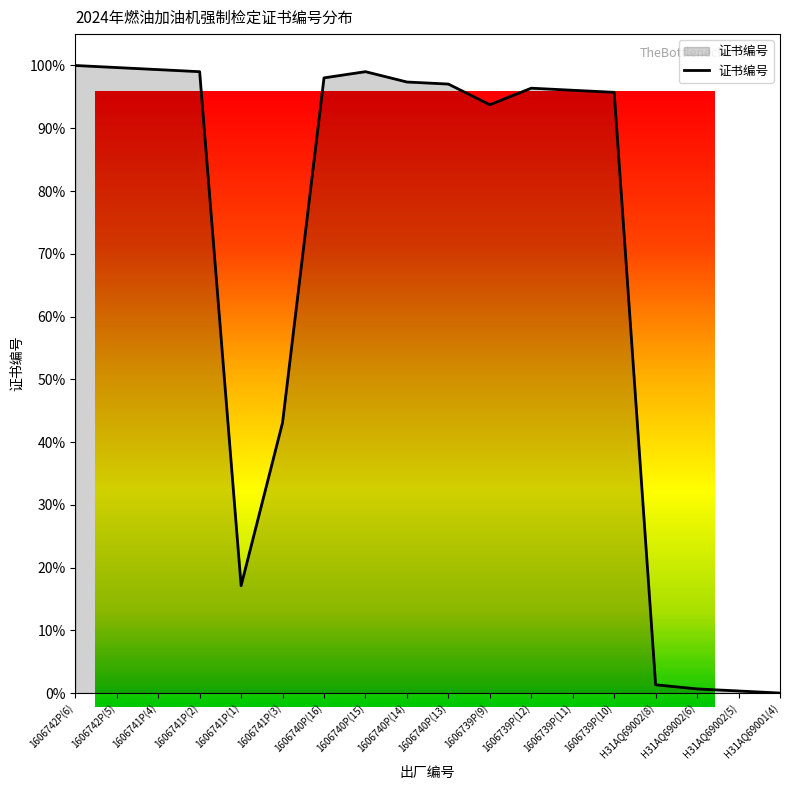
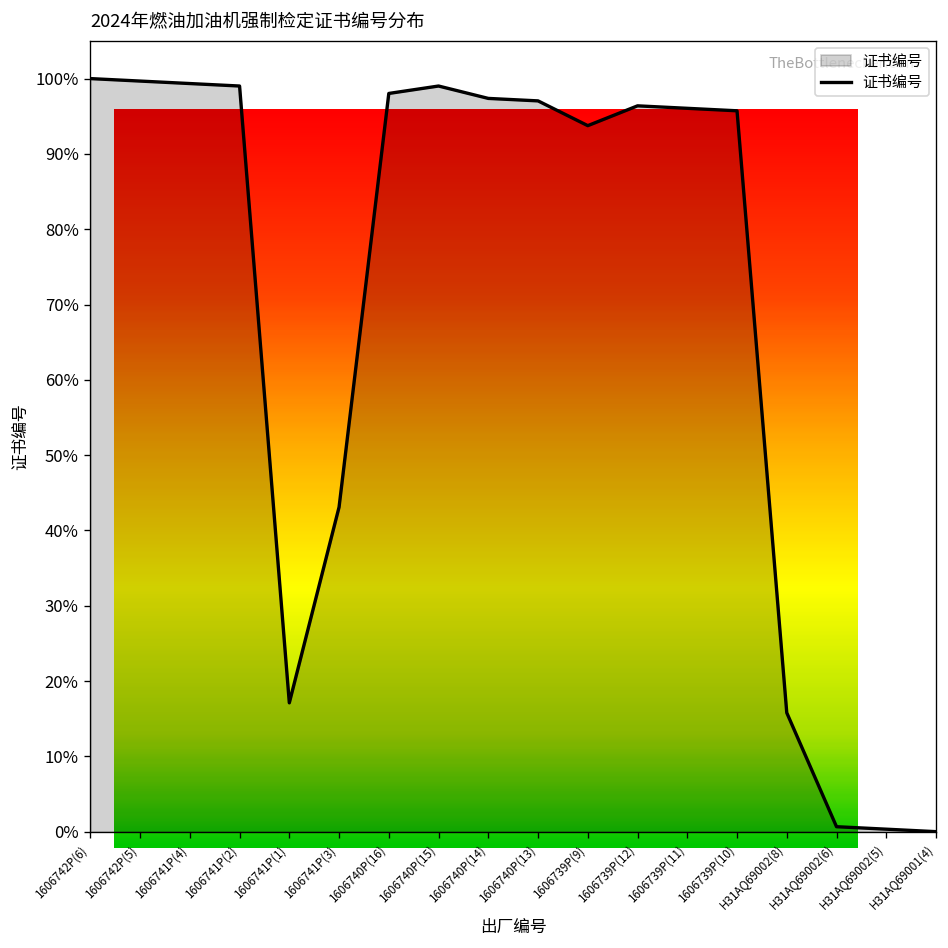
  {
    "2024年燃油加油机强制检定证书编号分布": {
      "1606742P(6)": "100%",
      "1606742P(5)": "100%",
      "1606741P(4)": "99%",
      "1606741P(2)": "99%",
      "1606741P(1)": "17%",
      "1606741P(3)": "43%",
      "1606740P(16)": "98%",
      "1606740P(15)": "99%",
      "1606740P(14)": "97%",
      "1606740P(13)": "97%",
      "1606739P(9)": "94%",
      "1606739P(12)": "96%",
      "1606739P(11)": "96%",
      "1606739P(10)": "96%",
-     "H31AQ69002(8)": "1%",
+     "H31AQ69002(8)": "16%",
      "H31AQ69002(6)": "1%",
      "H31AQ69002(5)": "0%",
      "H31AQ69001(4)": "0%"
    }
  }
